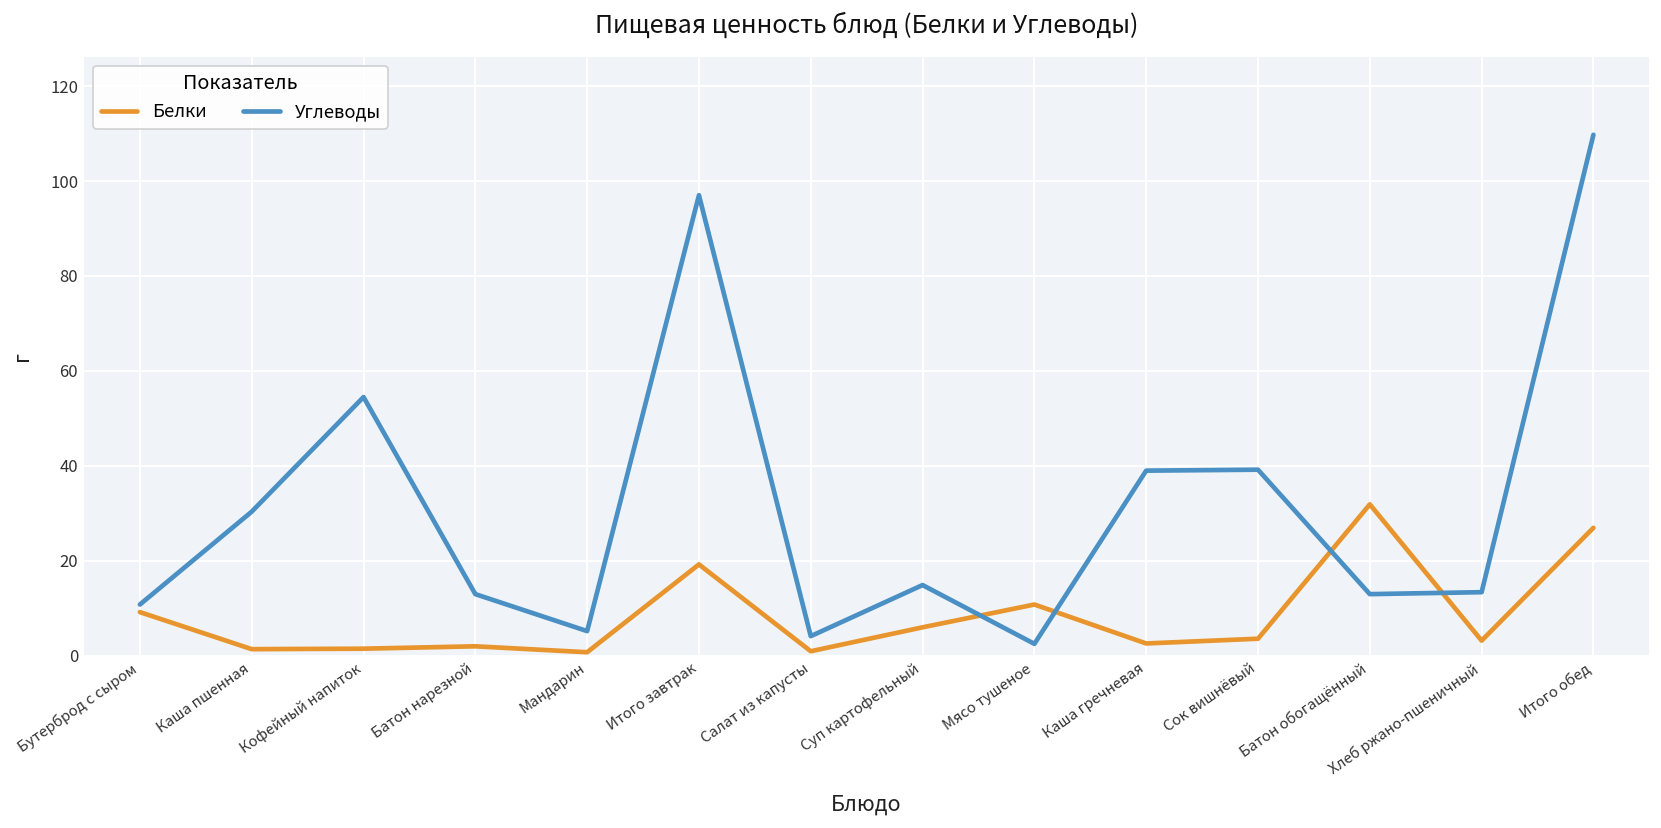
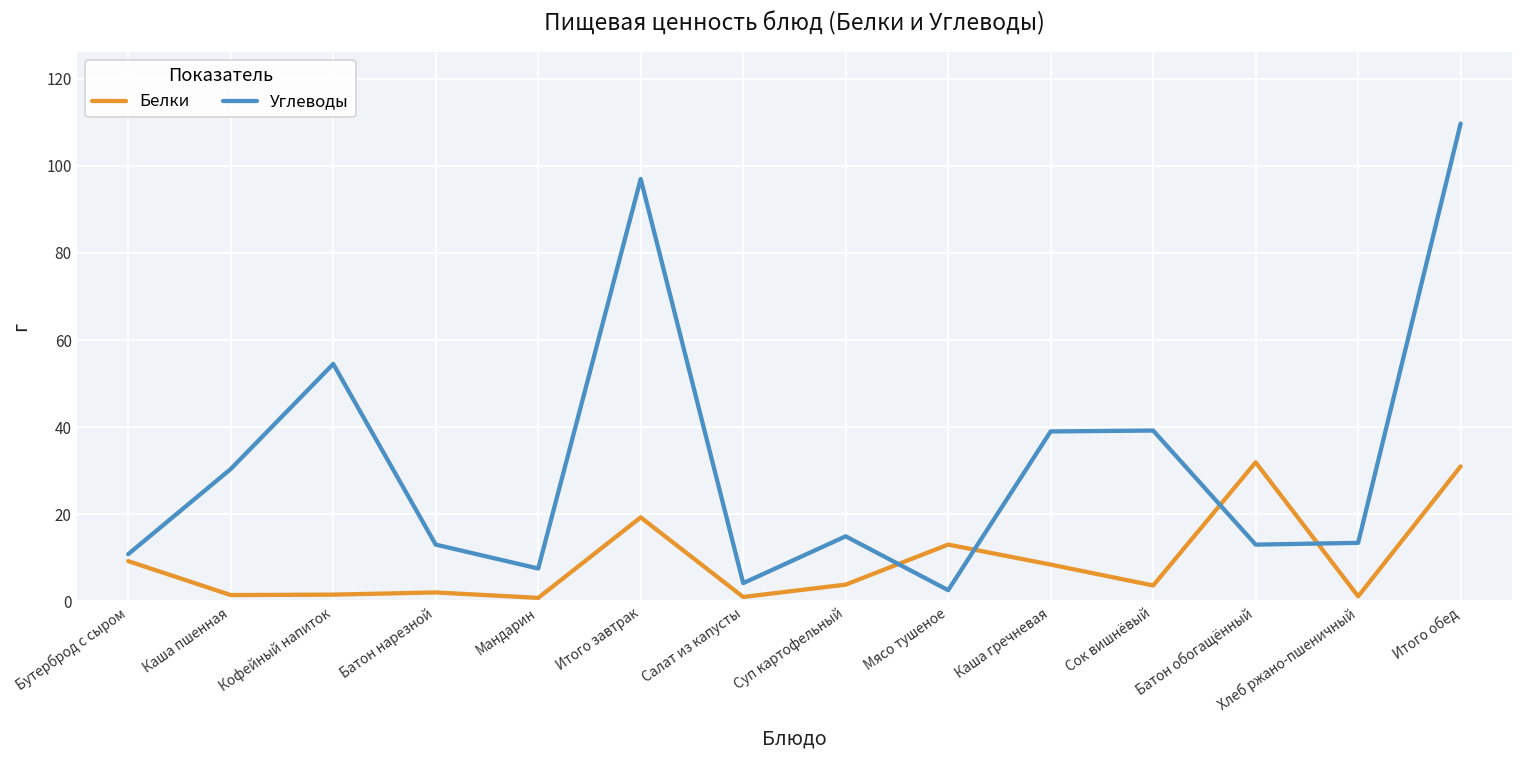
  {
    "Белки": {
      "Бутерброд с сыром": 9,
      "Каша пшенная": 1,
      "Кофейный напиток": 2,
      "Батон нарезной": 2,
      "Мандарин": 1,
      "Итого завтрак": 19,
      "Салат из капусты": 1,
-     "Суп картофельный": 6,
-     "Мясо тушеное": 11,
-     "Каша гречневая": 3,
+     "Суп картофельный": 4,
+     "Мясо тушеное": 13,
+     "Каша гречневая": 8,
      "Сок вишнёвый": 4,
      "Батон обогащённый": 32,
-     "Хлеб ржано-пшеничный": 3,
-     "Итого обед": 27
+     "Хлеб ржано-пшеничный": 1,
+     "Итого обед": 31
    },
    "Углеводы": {
      "Бутерброд с сыром": 11,
      "Каша пшенная": 30,
      "Кофейный напиток": 55,
      "Батон нарезной": 13,
-     "Мандарин": 5,
+     "Мандарин": 8,
      "Итого завтрак": 97,
      "Салат из капусты": 4,
      "Суп картофельный": 15,
      "Мясо тушеное": 3,
      "Каша гречневая": 39,
      "Сок вишнёвый": 39,
      "Батон обогащённый": 13,
      "Хлеб ржано-пшеничный": 13,
      "Итого обед": 110
    }
  }
